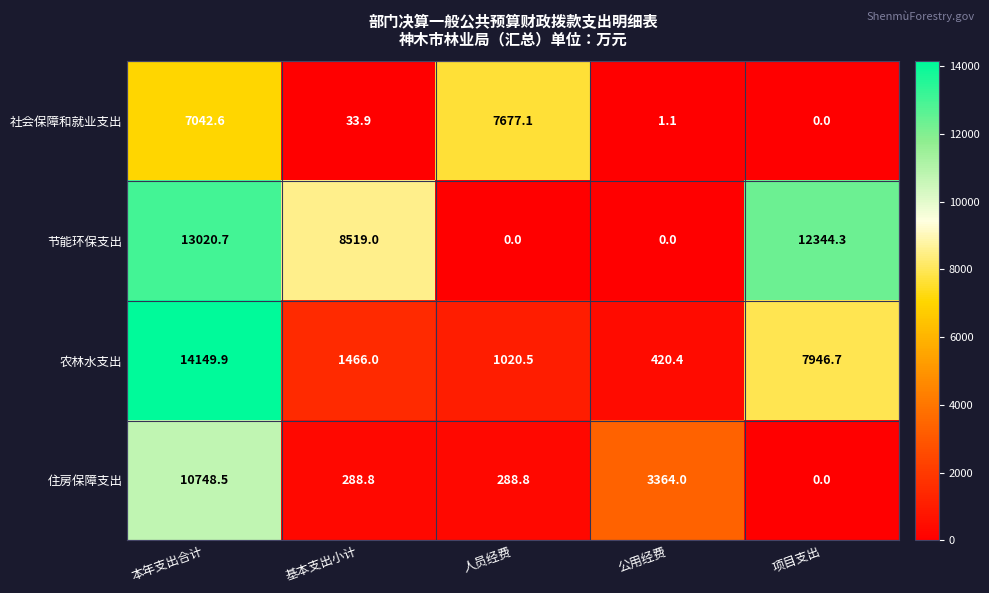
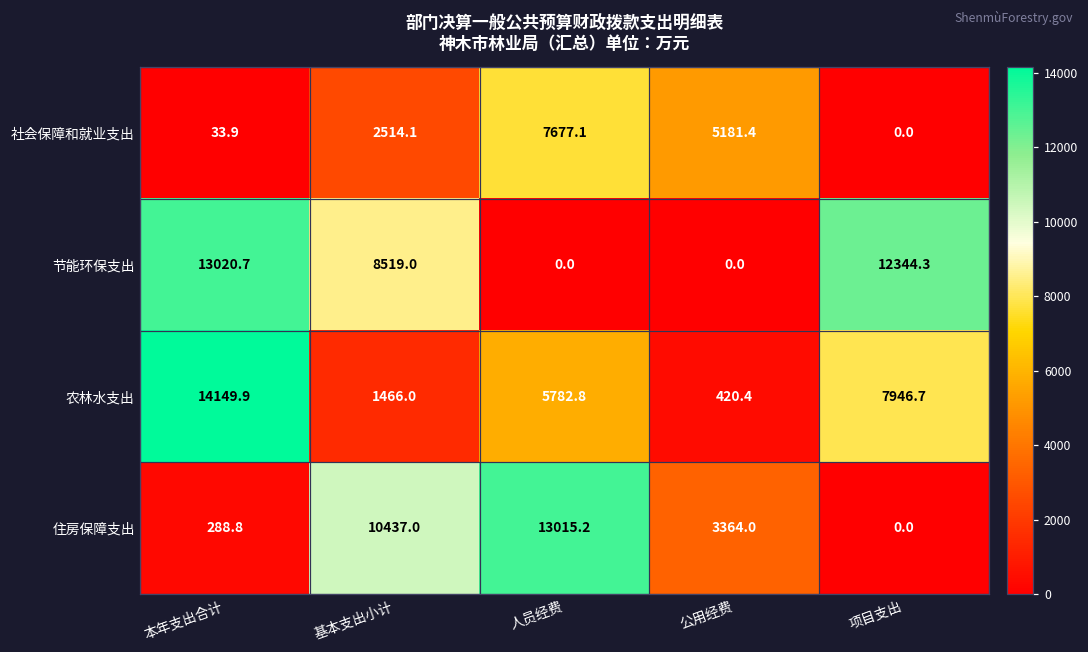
  {
    "社会保障和就业支出": {
-     "本年支出合计": 7042.6,
-     "基本支出小计": 33.9,
+     "本年支出合计": 33.9,
+     "基本支出小计": 2514.1,
      "人员经费": 7677.1,
-     "公用经费": 1.1,
+     "公用经费": 5181.4,
      "项目支出": 0.0
    },
    "节能环保支出": {
      "本年支出合计": 13020.7,
      "基本支出小计": 8519.0,
      "人员经费": 0.0,
      "公用经费": 0.0,
      "项目支出": 12344.3
    },
    "农林水支出": {
      "本年支出合计": 14149.9,
      "基本支出小计": 1466.0,
-     "人员经费": 1020.5,
+     "人员经费": 5782.8,
      "公用经费": 420.4,
      "项目支出": 7946.7
    },
    "住房保障支出": {
-     "本年支出合计": 10748.5,
-     "基本支出小计": 288.8,
-     "人员经费": 288.8,
+     "本年支出合计": 288.8,
+     "基本支出小计": 10437.0,
+     "人员经费": 13015.2,
      "公用经费": 3364.0,
      "项目支出": 0.0
    }
  }
